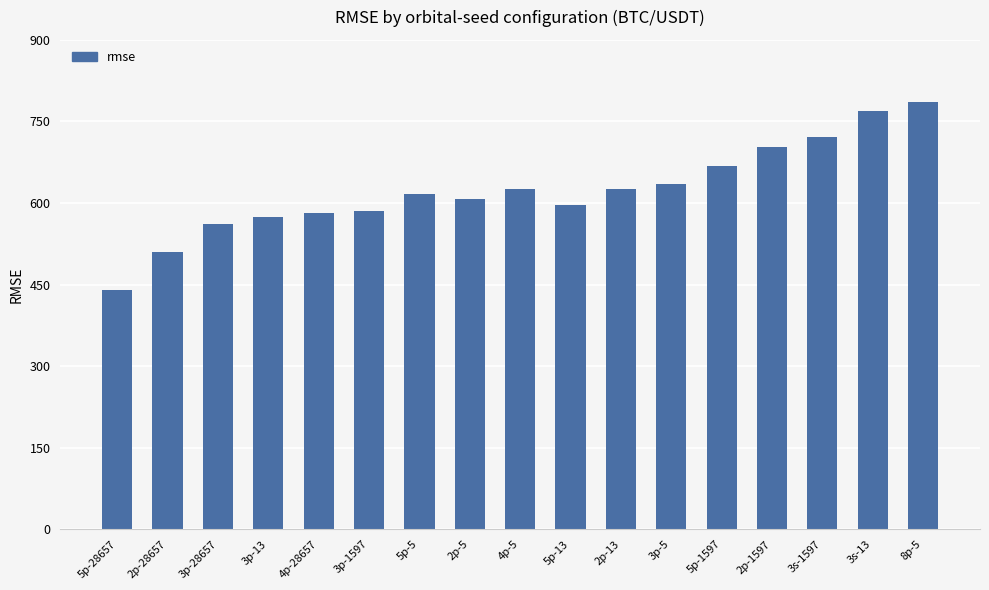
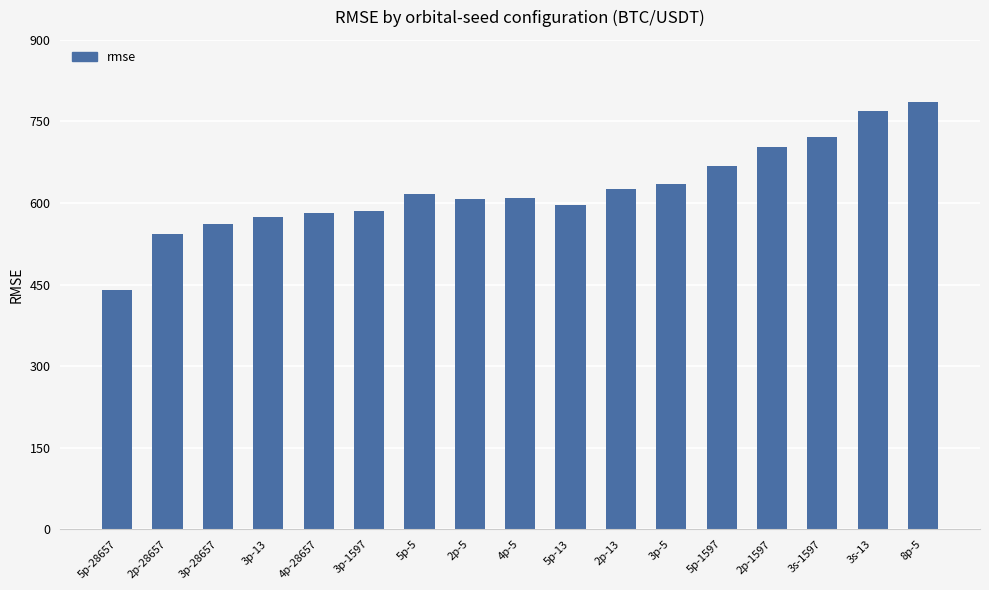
  {
    "5p-28657": 440,
-   "2p-28657": 510,
+   "2p-28657": 540,
    "3p-28657": 560,
    "3p-13": 570,
    "4p-28657": 580,
    "3p-1597": 590,
    "5p-5": 620,
    "2p-5": 610,
-   "4p-5": 630,
+   "4p-5": 610,
    "5p-13": 600,
    "2p-13": 630,
    "3p-5": 640,
    "5p-1597": 670,
    "2p-1597": 700,
    "3s-1597": 720,
    "3s-13": 770,
    "8p-5": 790
  }
